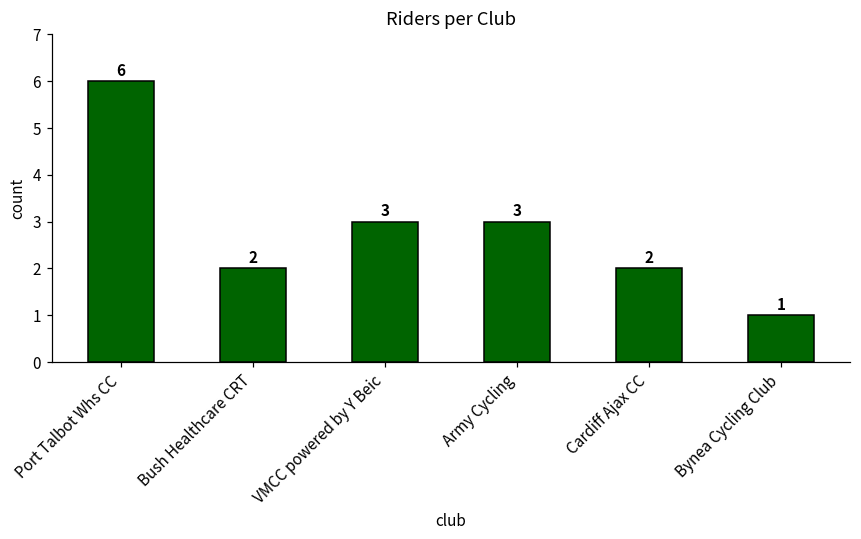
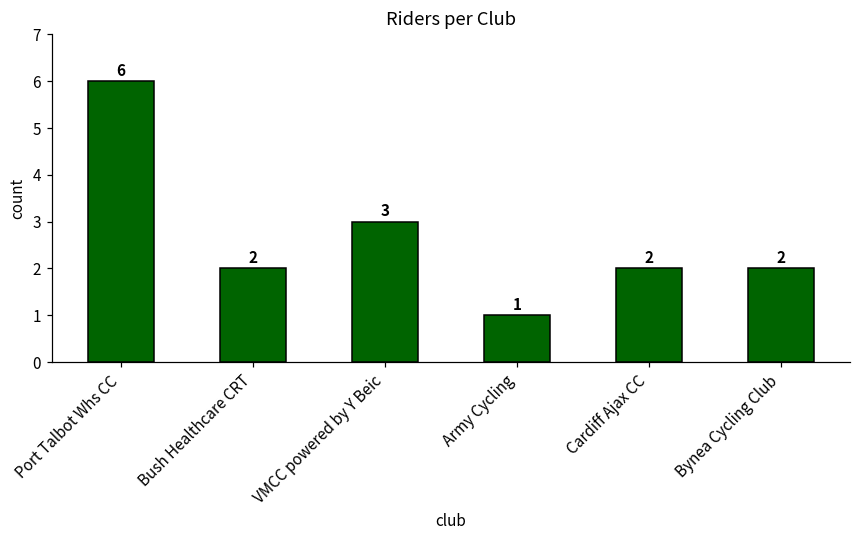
  {
    "Port Talbot Whs CC": 6,
    "Bush Healthcare CRT": 2,
    "VMCC powered by Y Beic": 3,
-   "Army Cycling": 3,
+   "Army Cycling": 1,
    "Cardiff Ajax CC": 2,
-   "Bynea Cycling Club": 1
+   "Bynea Cycling Club": 2
  }
